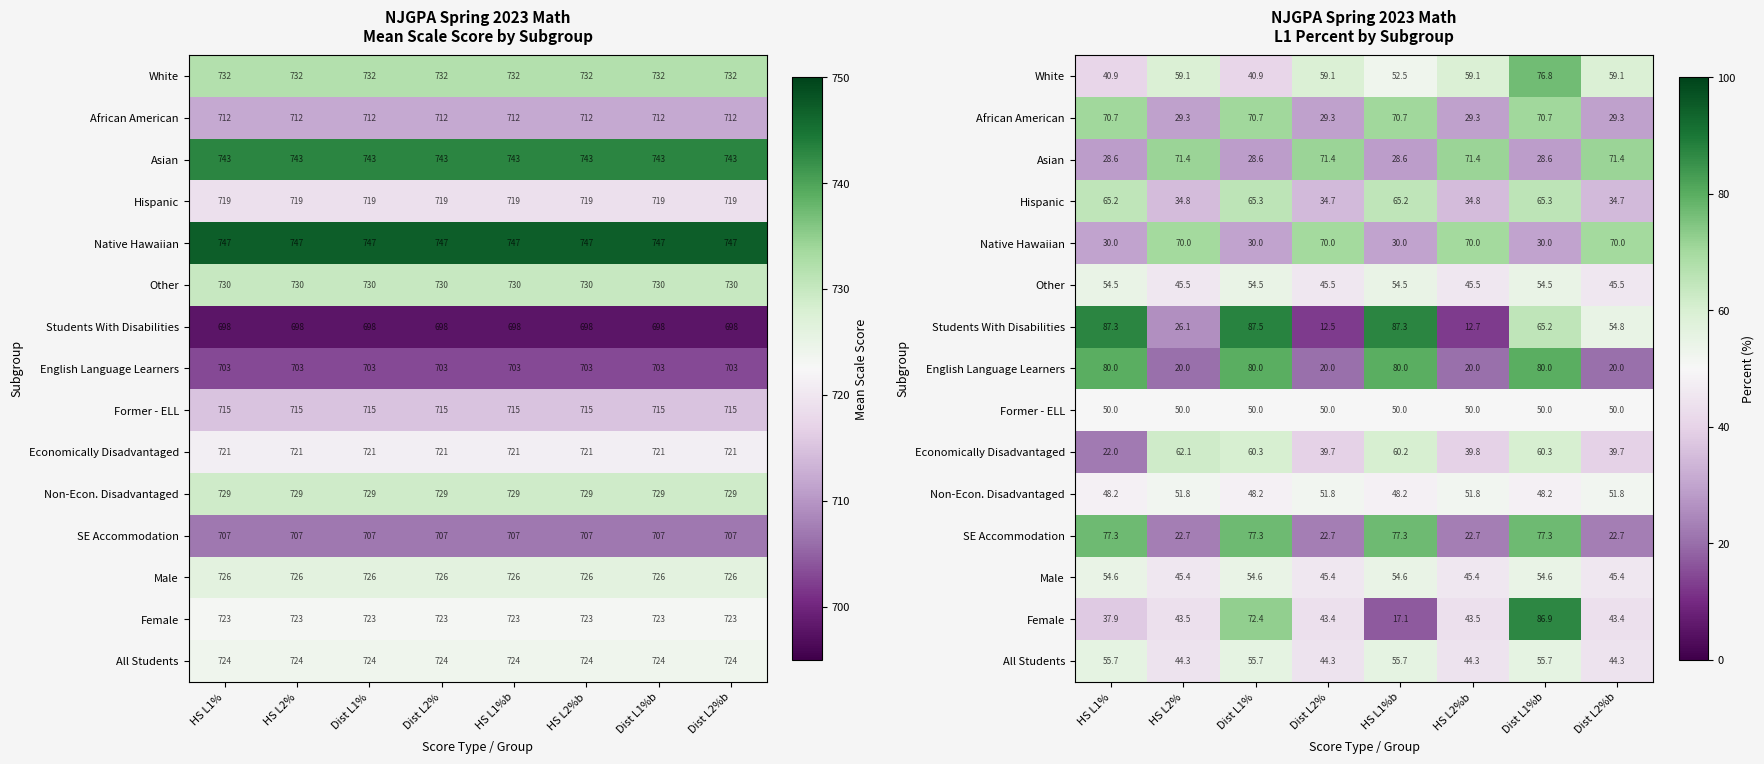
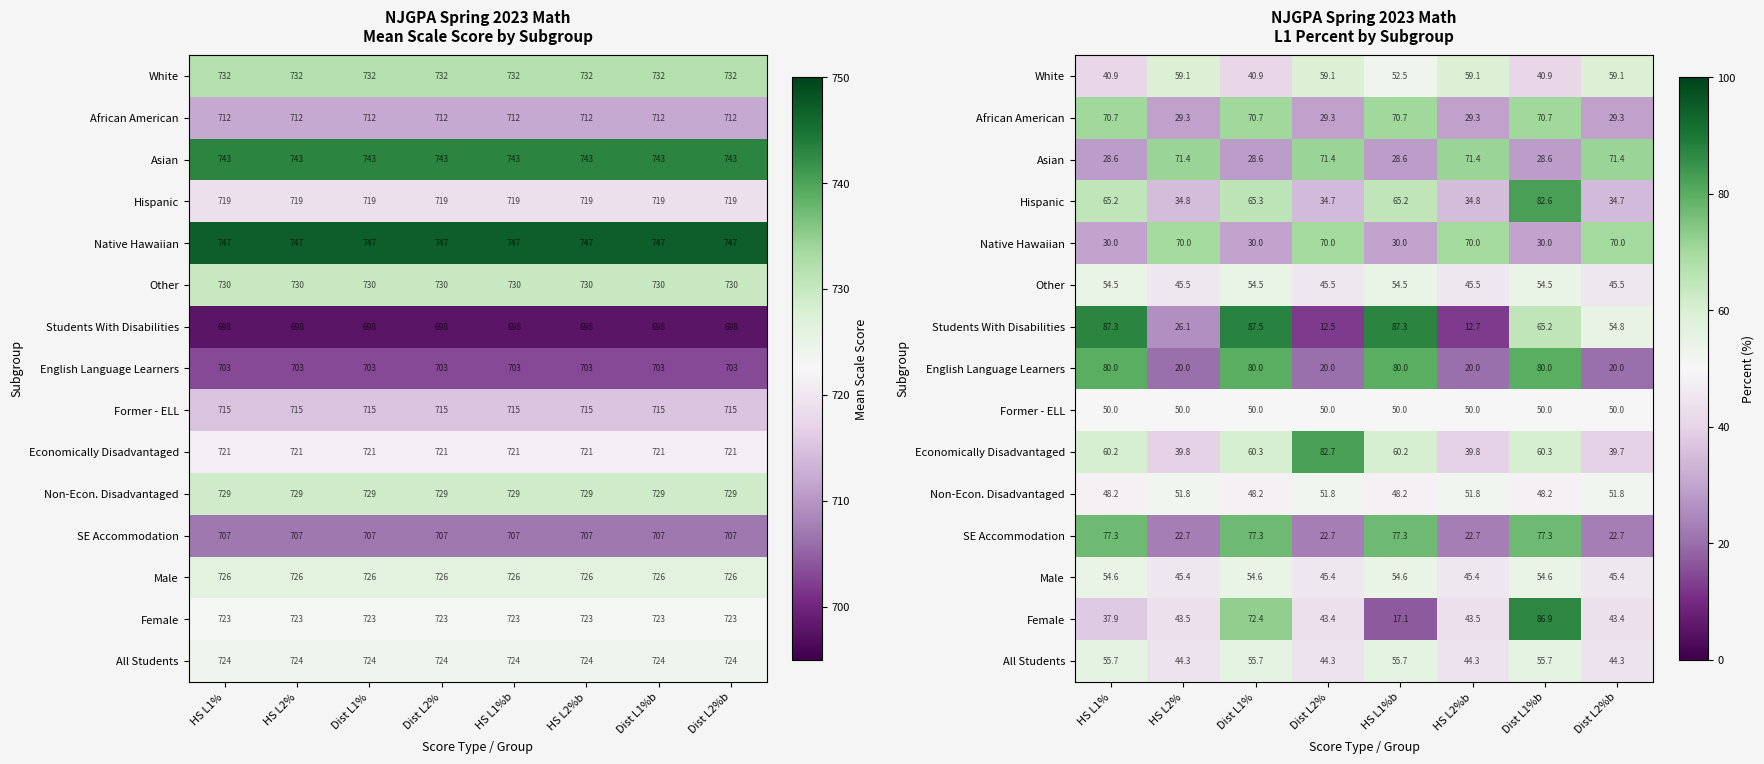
  {
    "NJGPA Spring 2023 Math L1 Percent by Subgroup": {
      "White": {
        "HS L1%": 40.9,
        "HS L2%": 59.1,
        "Dist L1%": 40.9,
        "Dist L2%": 59.1,
        "HS L1%b": 52.5,
        "HS L2%b": 59.1,
-       "Dist L1%b": 76.8,
+       "Dist L1%b": 40.9,
        "Dist L2%b": 59.1
      },
      "Hispanic": {
        "HS L1%": 65.2,
        "HS L2%": 34.8,
        "Dist L1%": 65.3,
        "Dist L2%": 34.7,
        "HS L1%b": 65.2,
        "HS L2%b": 34.8,
-       "Dist L1%b": 65.3,
+       "Dist L1%b": 82.6,
        "Dist L2%b": 34.7
      },
      "Economically Disadvantaged": {
-       "HS L1%": 22.0,
-       "HS L2%": 62.1,
+       "HS L1%": 60.2,
+       "HS L2%": 39.8,
        "Dist L1%": 60.3,
-       "Dist L2%": 39.7,
+       "Dist L2%": 82.7,
        "HS L1%b": 60.2,
        "HS L2%b": 39.8,
        "Dist L1%b": 60.3,
        "Dist L2%b": 39.7
      }
    }
  }
